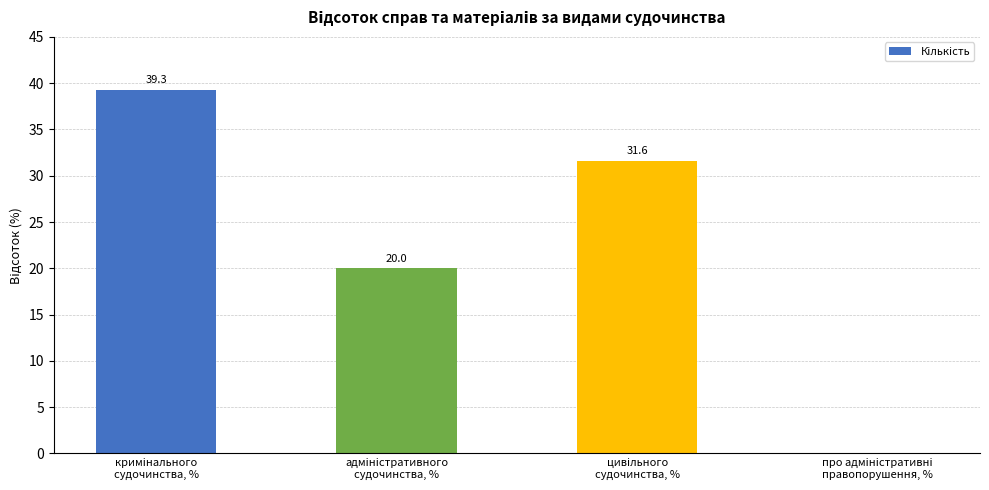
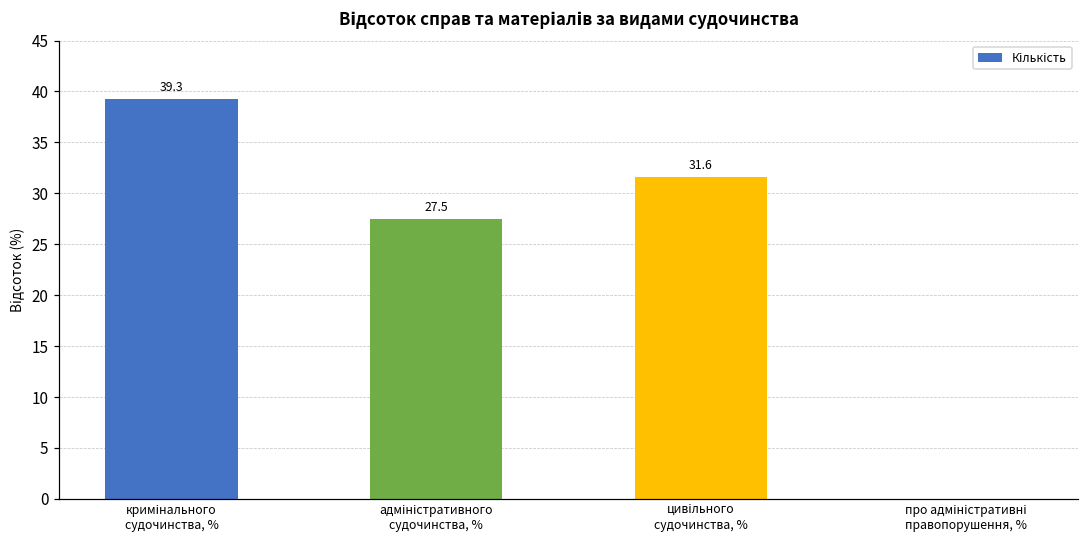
  {
    "кримінального судочинства, %": 39.3,
-   "адміністративного судочинства, %": 20.0,
+   "адміністративного судочинства, %": 27.5,
    "цивільного судочинства, %": 31.6
  }
